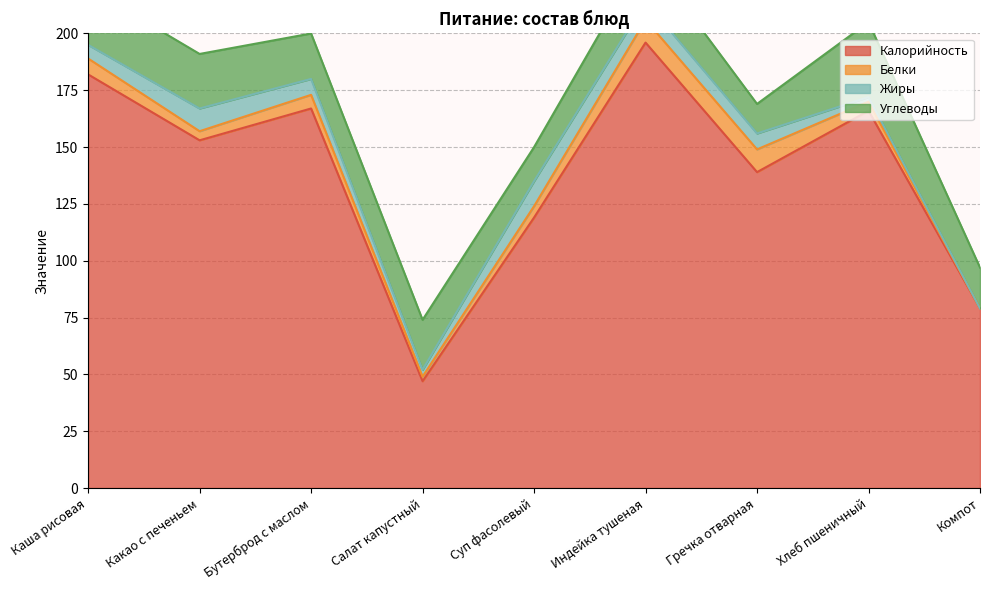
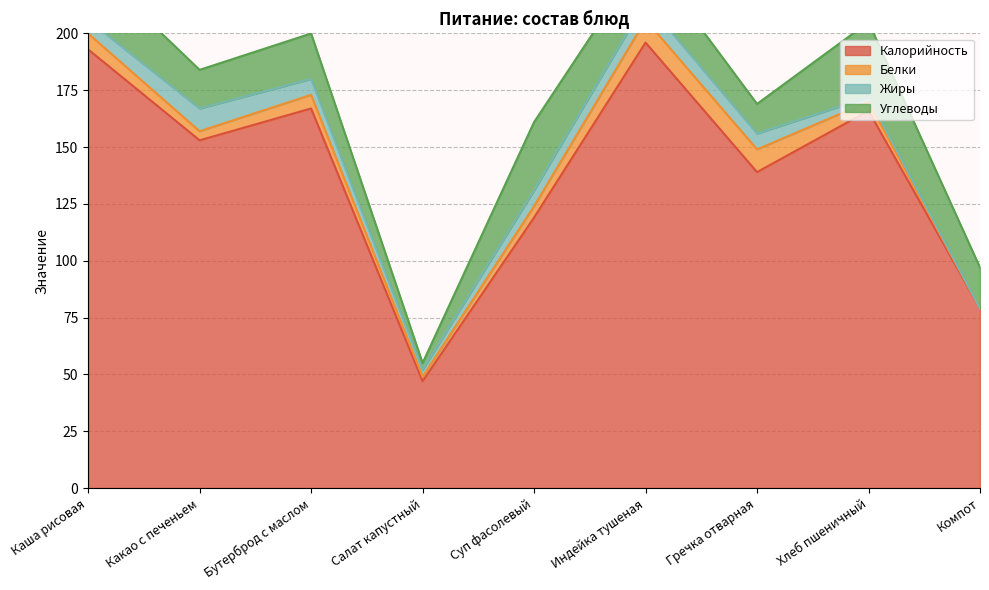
  {
    "Калорийность": {
-     "Каша рисовая": 182,
+     "Каша рисовая": 193,
      "Какао с печеньем": 153,
      "Бутерброд с маслом": 167,
      "Салат капустный": 47,
      "Суп фасолевый": 119,
      "Индейка тушеная": 196,
      "Гречка отварная": 139
    },
    "Белки": {
      "Каша рисовая": 7,
      "Какао с печеньем": 4,
      "Бутерброд с маслом": 6,
      "Салат капустный": 2,
      "Суп фасолевый": 5,
      "Гречка отварная": 10
    },
    "Жиры": {
      "Какао с печеньем": 10,
      "Бутерброд с маслом": 7,
      "Салат капустный": 3,
-     "Суп фасолевый": 11,
+     "Суп фасолевый": 7,
      "Гречка отварная": 7
    },
    "Углеводы": {
-     "Какао с печеньем": 24,
+     "Какао с печеньем": 17,
      "Бутерброд с маслом": 20,
-     "Салат капустный": 22,
-     "Суп фасолевый": 15,
+     "Салат капустный": 3,
+     "Суп фасолевый": 30,
      "Гречка отварная": 13,
      "Компот": 18
    }
  }
